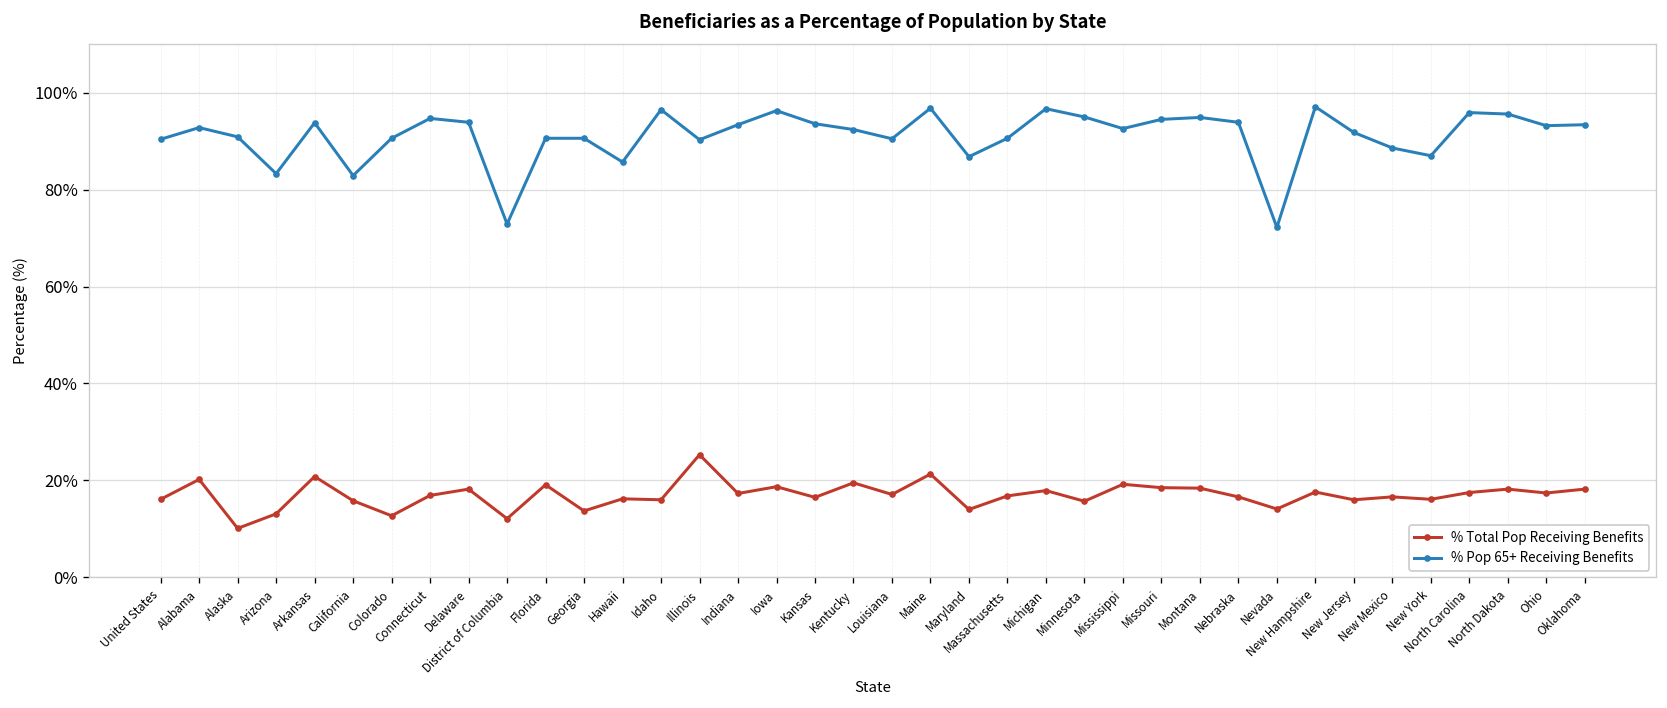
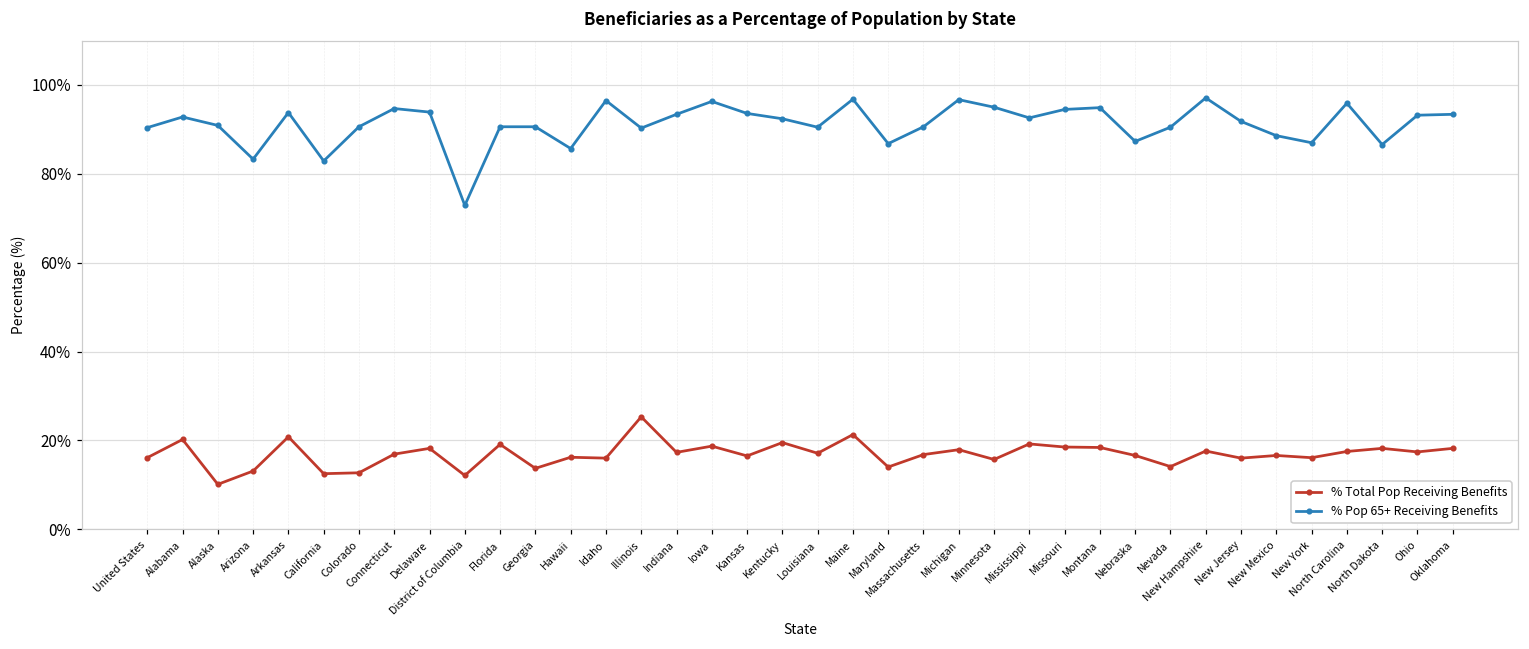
  {
    "% Total Pop Receiving Benefits": {
      "United States": "16%",
      "Alabama": "20%",
      "Alaska": "10%",
      "Arizona": "13%",
      "Arkansas": "21%",
-     "California": "16%",
+     "California": "13%",
      "Colorado": "13%",
      "Connecticut": "17%",
      "Delaware": "18%",
      "District of Columbia": "12%",
      "Florida": "19%",
      "Georgia": "14%",
      "Hawaii": "16%",
      "Idaho": "16%",
      "Illinois": "25%",
      "Indiana": "17%",
      "Iowa": "19%",
      "Kansas": "17%",
      "Kentucky": "20%",
      "Louisiana": "17%",
      "Maine": "21%",
      "Maryland": "14%",
      "Massachusetts": "17%",
      "Michigan": "18%",
      "Minnesota": "16%",
      "Mississippi": "19%",
      "Missouri": "19%",
      "Montana": "18%",
      "Nebraska": "17%",
      "Nevada": "14%",
      "New Hampshire": "18%",
      "New Jersey": "16%",
      "New Mexico": "17%",
      "New York": "16%",
      "North Carolina": "18%",
      "North Dakota": "18%",
      "Ohio": "17%",
      "Oklahoma": "18%"
    },
    "% Pop 65+ Receiving Benefits": {
      "United States": "90%",
      "Alabama": "93%",
      "Alaska": "91%",
      "Arizona": "83%",
      "Arkansas": "94%",
      "California": "83%",
      "Colorado": "91%",
      "Connecticut": "95%",
      "Delaware": "94%",
      "District of Columbia": "73%",
      "Florida": "91%",
      "Georgia": "91%",
      "Hawaii": "86%",
      "Idaho": "97%",
      "Illinois": "90%",
      "Indiana": "93%",
      "Iowa": "96%",
      "Kansas": "94%",
      "Kentucky": "92%",
      "Louisiana": "91%",
      "Maine": "97%",
      "Maryland": "87%",
      "Massachusetts": "91%",
      "Michigan": "97%",
      "Minnesota": "95%",
      "Mississippi": "93%",
      "Missouri": "95%",
      "Montana": "95%",
-     "Nebraska": "94%",
-     "Nevada": "72%",
+     "Nebraska": "87%",
+     "Nevada": "91%",
      "New Hampshire": "97%",
      "New Jersey": "92%",
      "New Mexico": "89%",
      "New York": "87%",
      "North Carolina": "96%",
-     "North Dakota": "96%",
+     "North Dakota": "87%",
      "Ohio": "93%",
      "Oklahoma": "93%"
    }
  }
